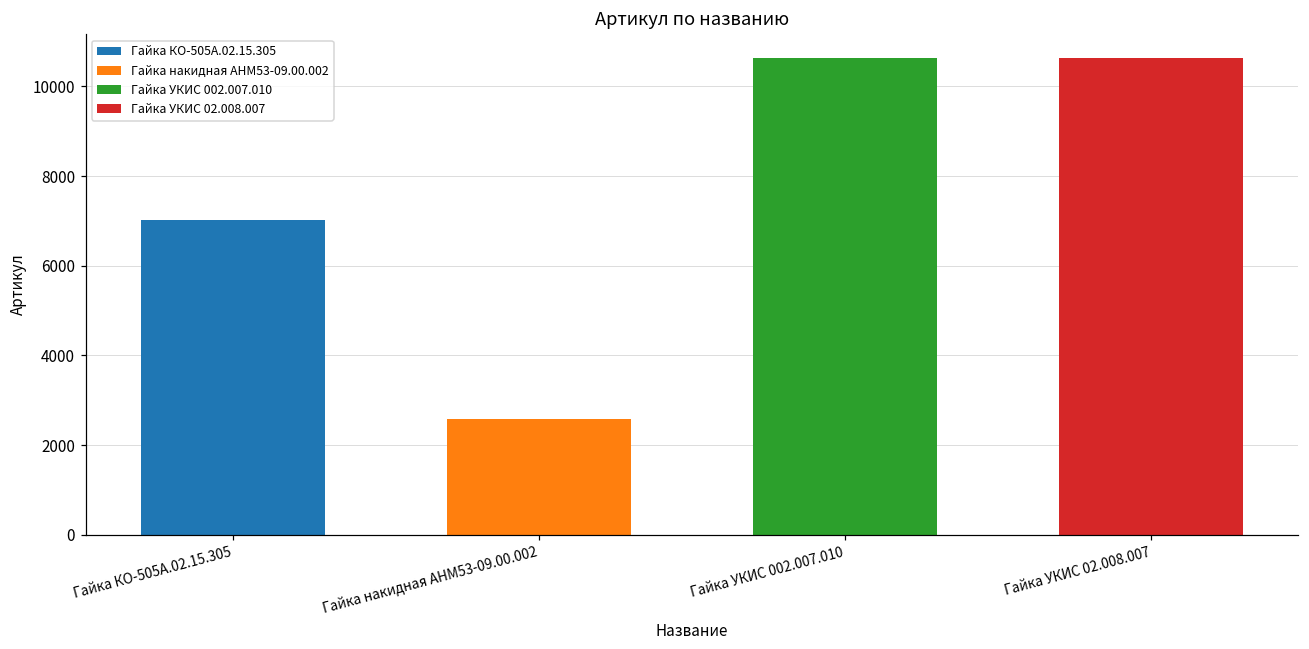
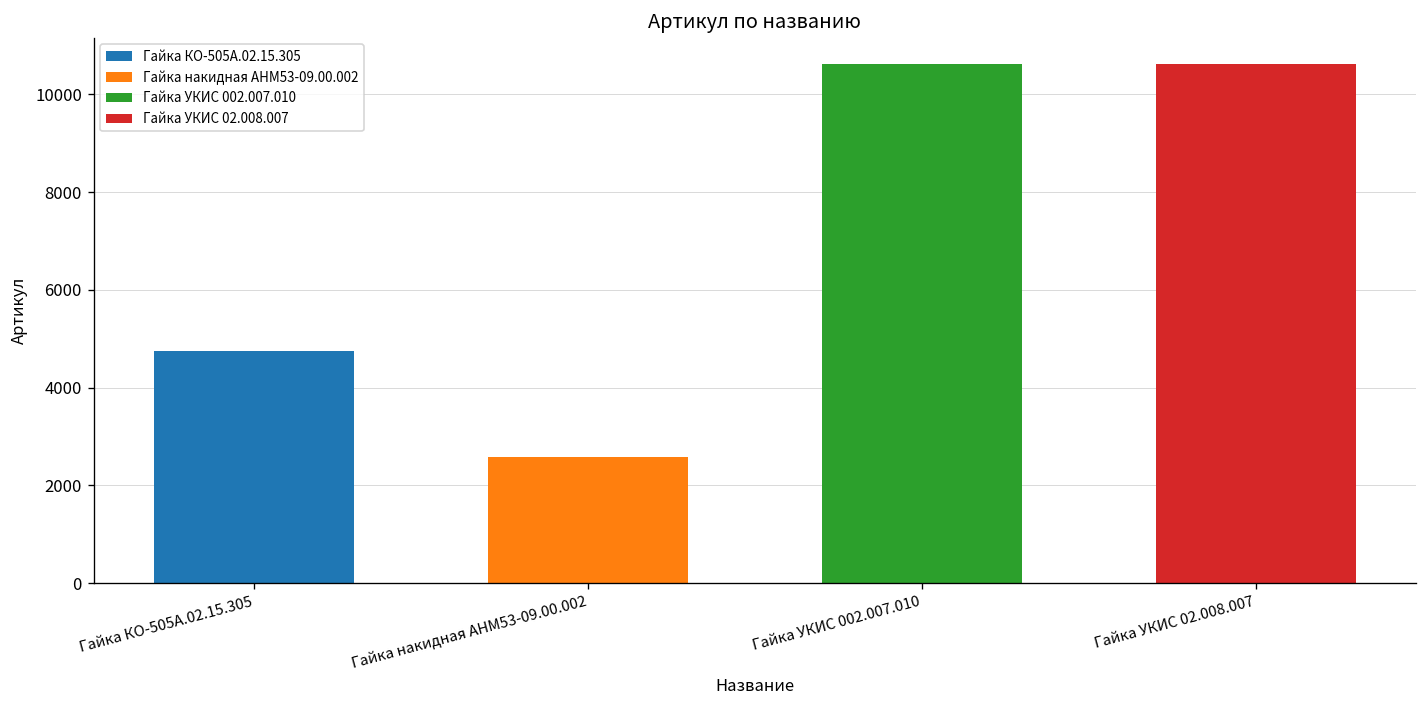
  {
-   "Гайка КО-505А.02.15.305": 7000,
+   "Гайка КО-505А.02.15.305": 4700,
    "Гайка накидная АНМ53-09.00.002": 2600,
    "Гайка УКИС 002.007.010": 10600,
    "Гайка УКИС 02.008.007": 10600
  }
